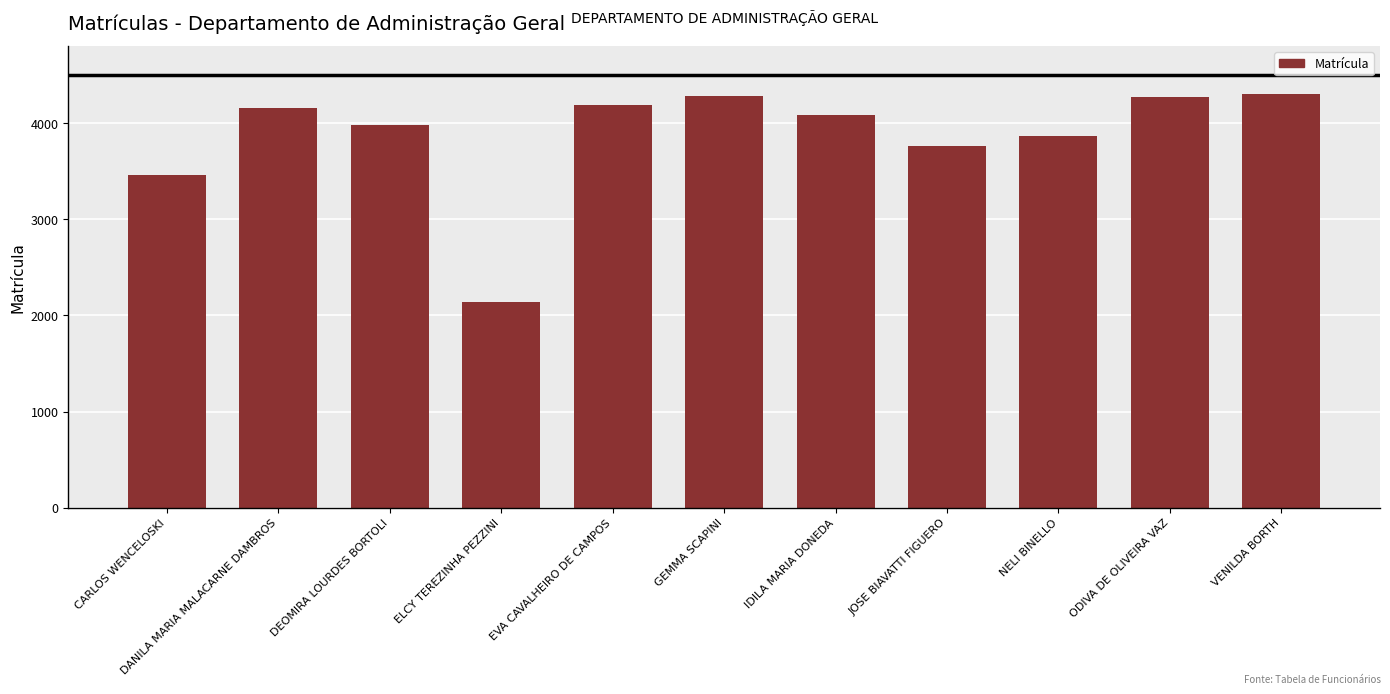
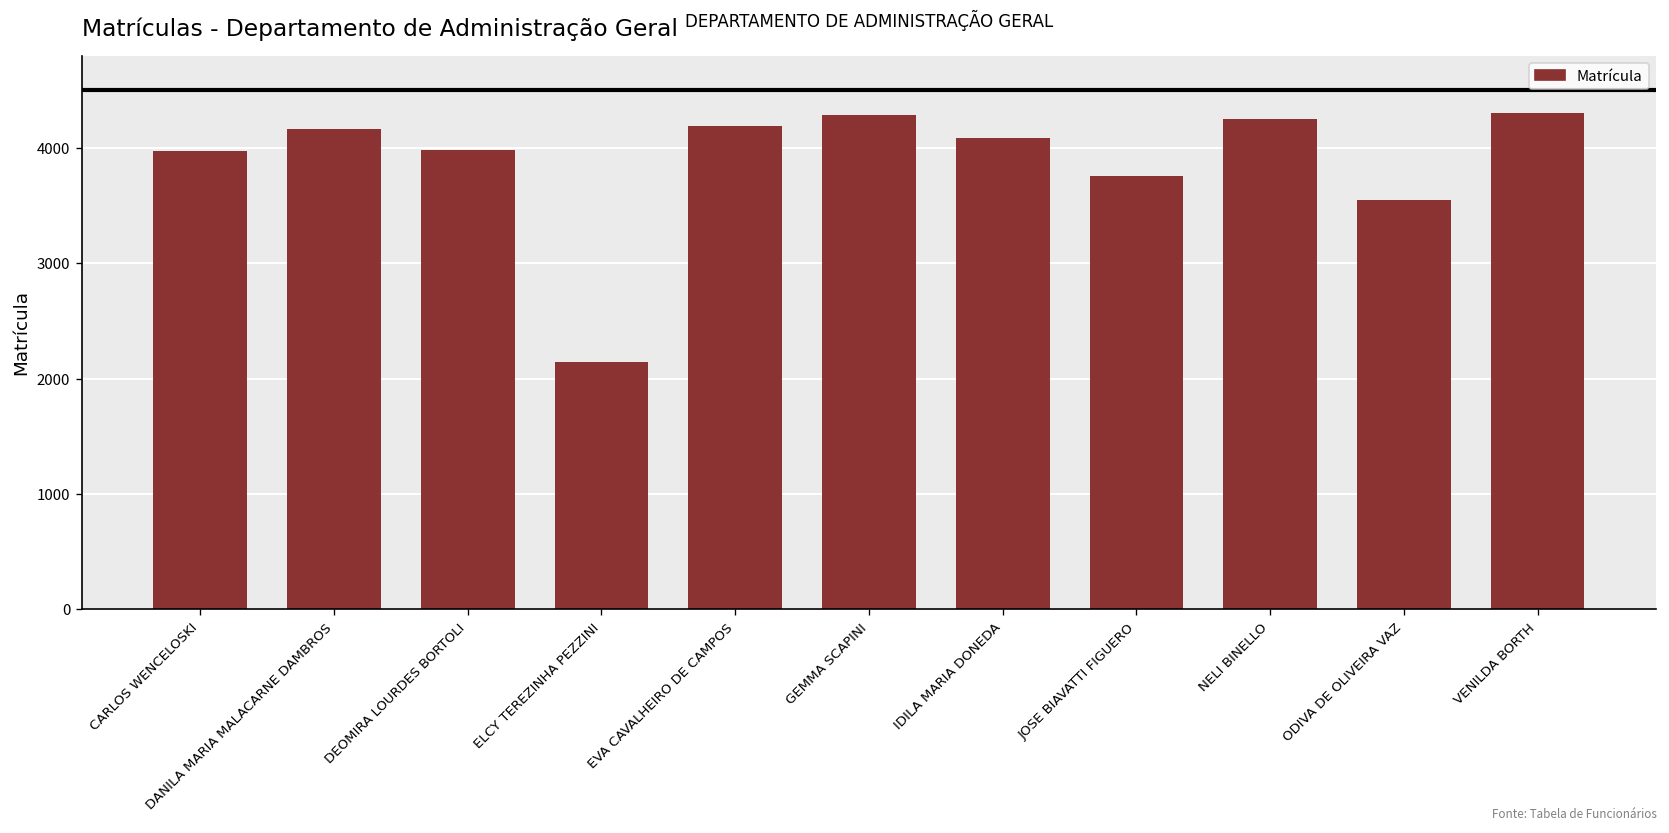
  {
-   "CARLOS WENCELOSKI": 3500,
+   "CARLOS WENCELOSKI": 4000,
    "DANILA MARIA MALACARNE DAMBROS": 4200,
    "DEOMIRA LOURDES BORTOLI": 4000,
    "ELCY TEREZINHA PEZZINI": 2100,
    "EVA CAVALHEIRO DE CAMPOS": 4200,
    "GEMMA SCAPINI": 4300,
    "IDILA MARIA DONEDA": 4100,
    "JOSE BIAVATTI FIGUERO": 3800,
-   "NELI BINELLO": 3900,
-   "ODIVA DE OLIVEIRA VAZ": 4300,
+   "NELI BINELLO": 4300,
+   "ODIVA DE OLIVEIRA VAZ": 3500,
    "VENILDA BORTH": 4300
  }
